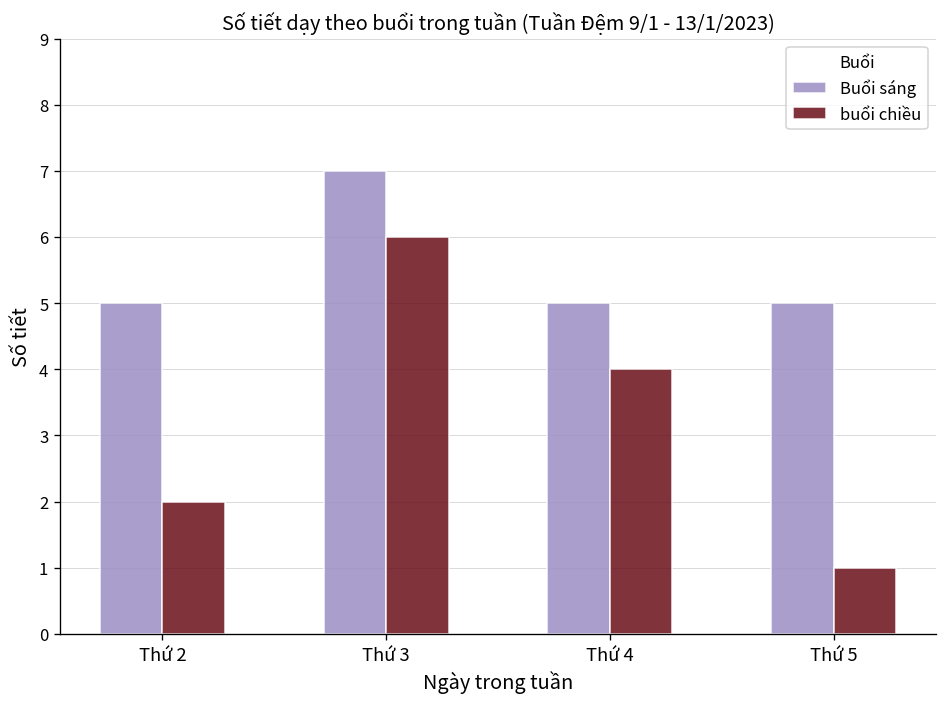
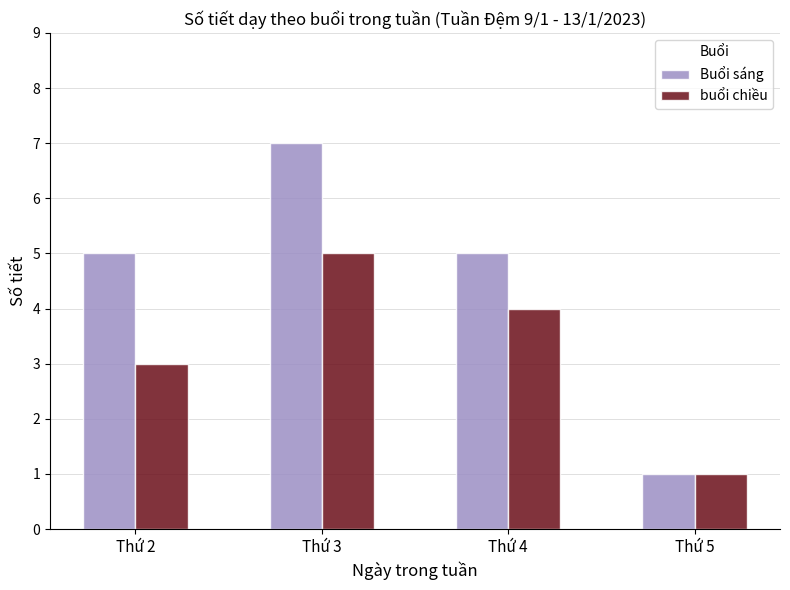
  {
    "Buổi sáng": {
      "Thứ 2": 5,
      "Thứ 3": 7,
      "Thứ 4": 5,
-     "Thứ 5": 5
+     "Thứ 5": 1
    },
    "buổi chiều": {
-     "Thứ 2": 2,
-     "Thứ 3": 6,
+     "Thứ 2": 3,
+     "Thứ 3": 5,
      "Thứ 4": 4,
      "Thứ 5": 1
    }
  }
